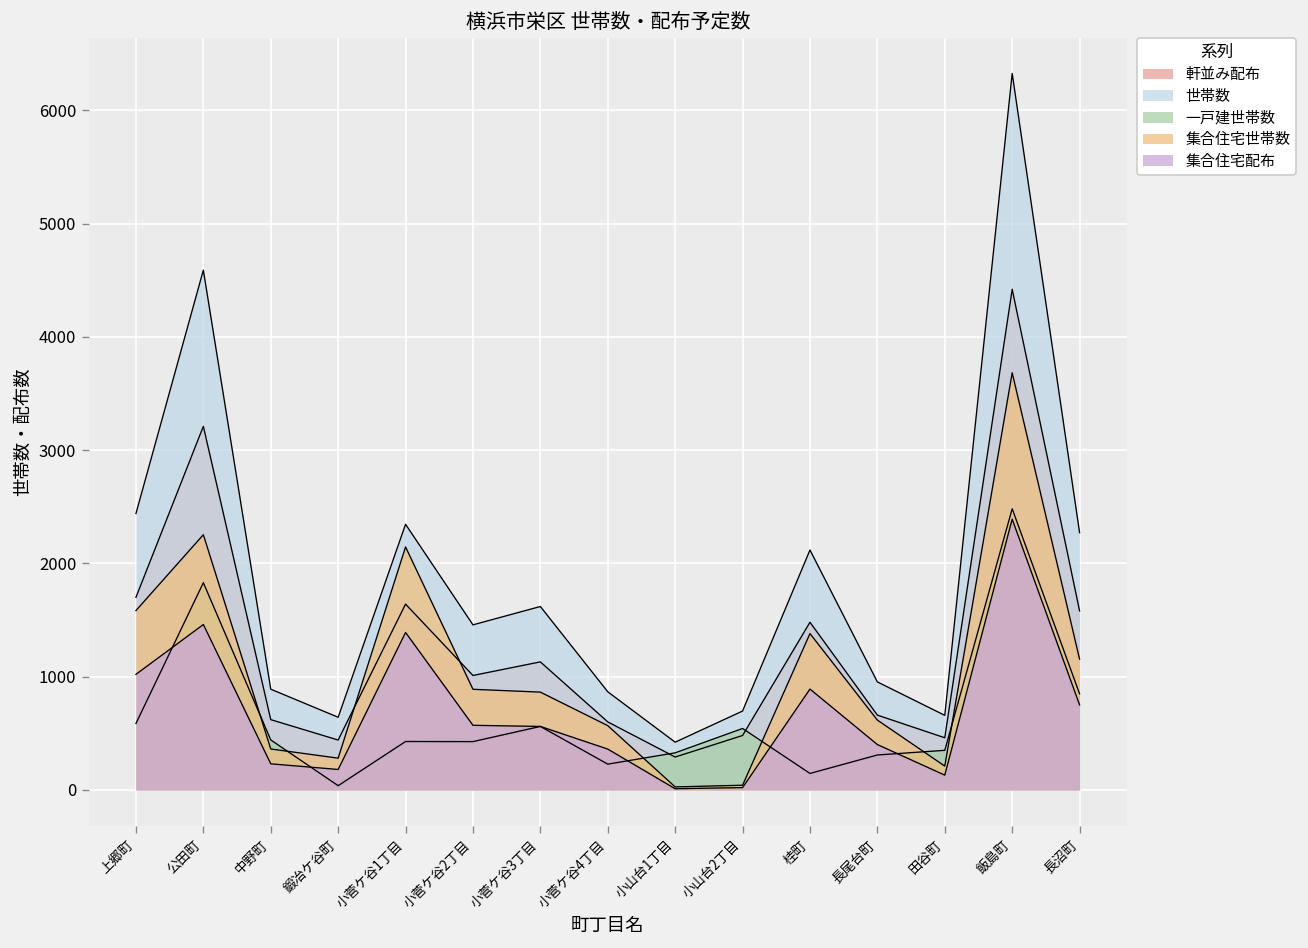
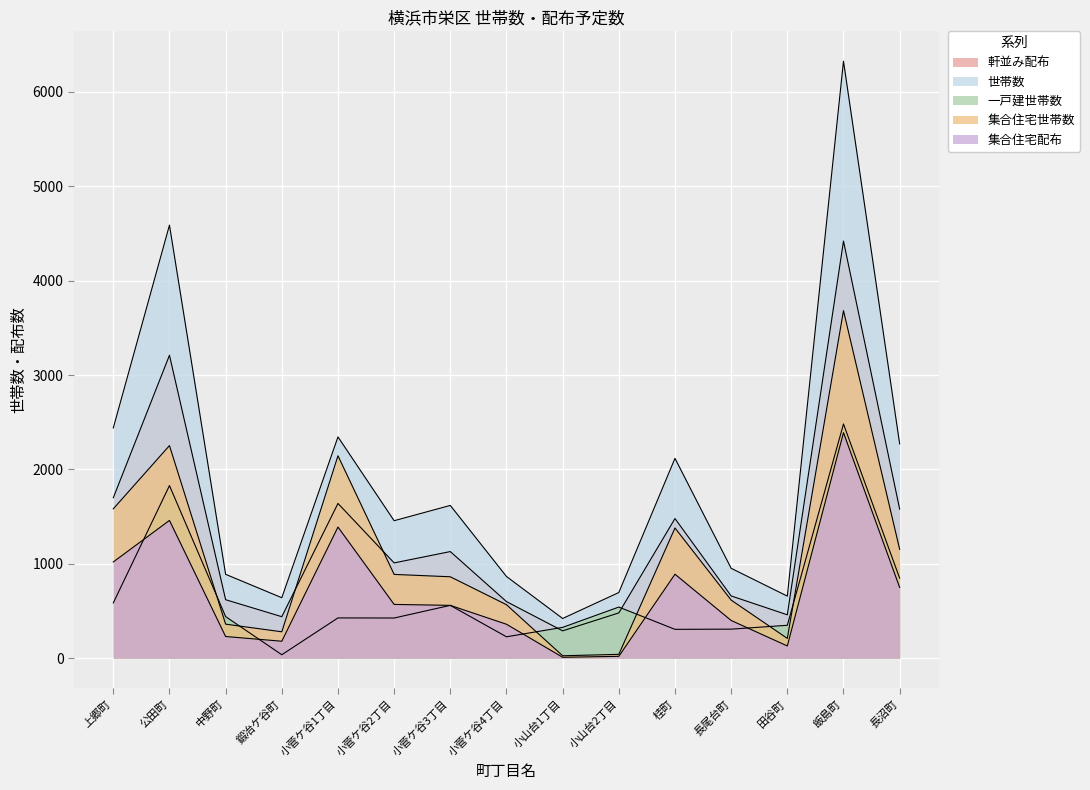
  {
    "一戸建世帯数": {
      "上郷町": 600,
      "公田町": 1800,
      "中野町": 400,
      "鍛冶ケ谷町": 0,
      "小菅ケ谷1丁目": 400,
      "小菅ケ谷2丁目": 400,
      "小菅ケ谷4丁目": 200,
      "小山台1丁目": 300,
      "小山台2丁目": 500,
-     "桂町": 100,
+     "桂町": 300,
      "長尾台町": 300,
      "田谷町": 300,
      "飯島町": 2500,
      "長沼町": 800
    }
  }
